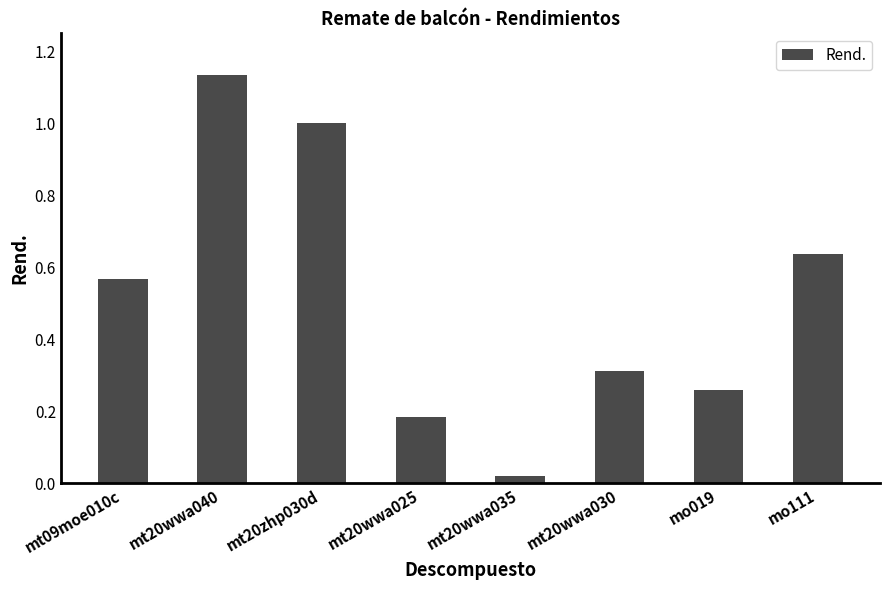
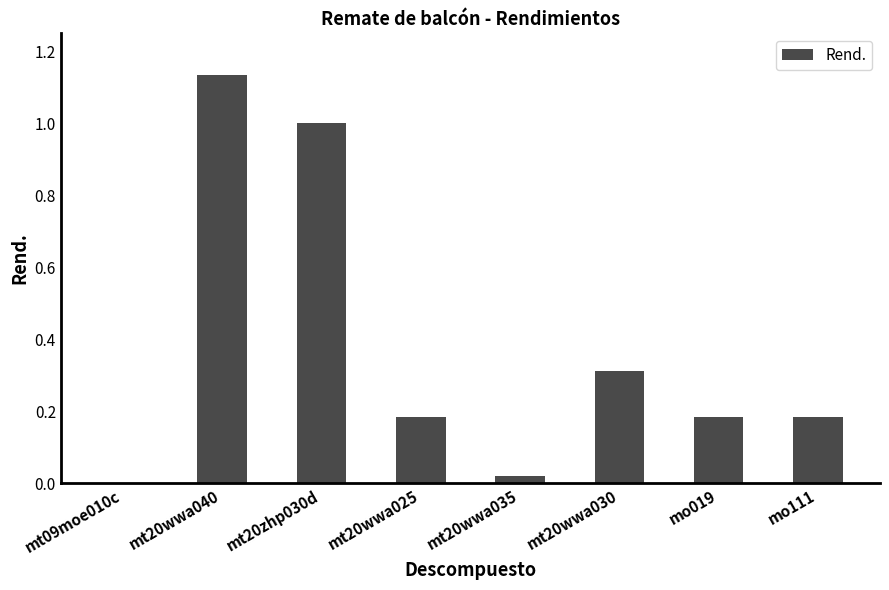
  {
-   "mt09moe010c": 0.57,
+   "mt09moe010c": 0.00,
    "mt20wwa040": 1.14,
    "mt20zhp030d": 1.00,
    "mt20wwa025": 0.19,
    "mt20wwa035": 0.02,
    "mt20wwa030": 0.31,
-   "mo019": 0.26,
-   "mo111": 0.64
+   "mo019": 0.19,
+   "mo111": 0.19
  }
